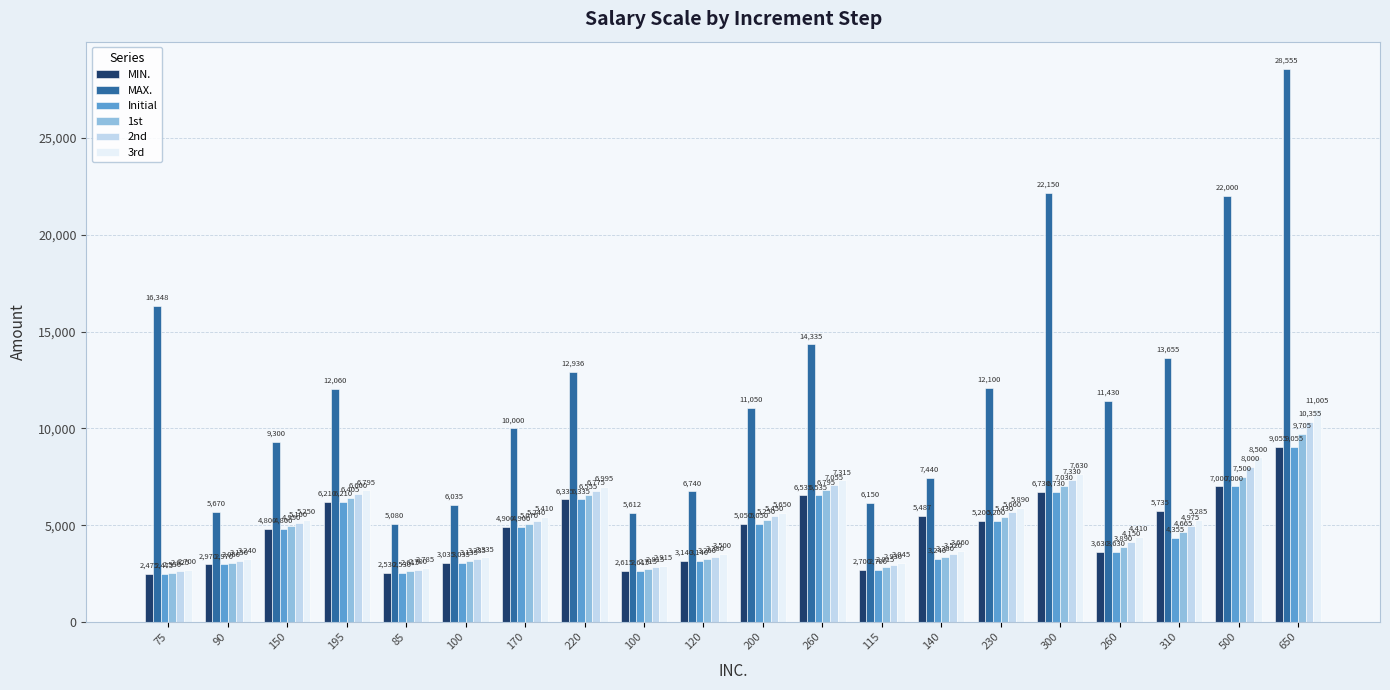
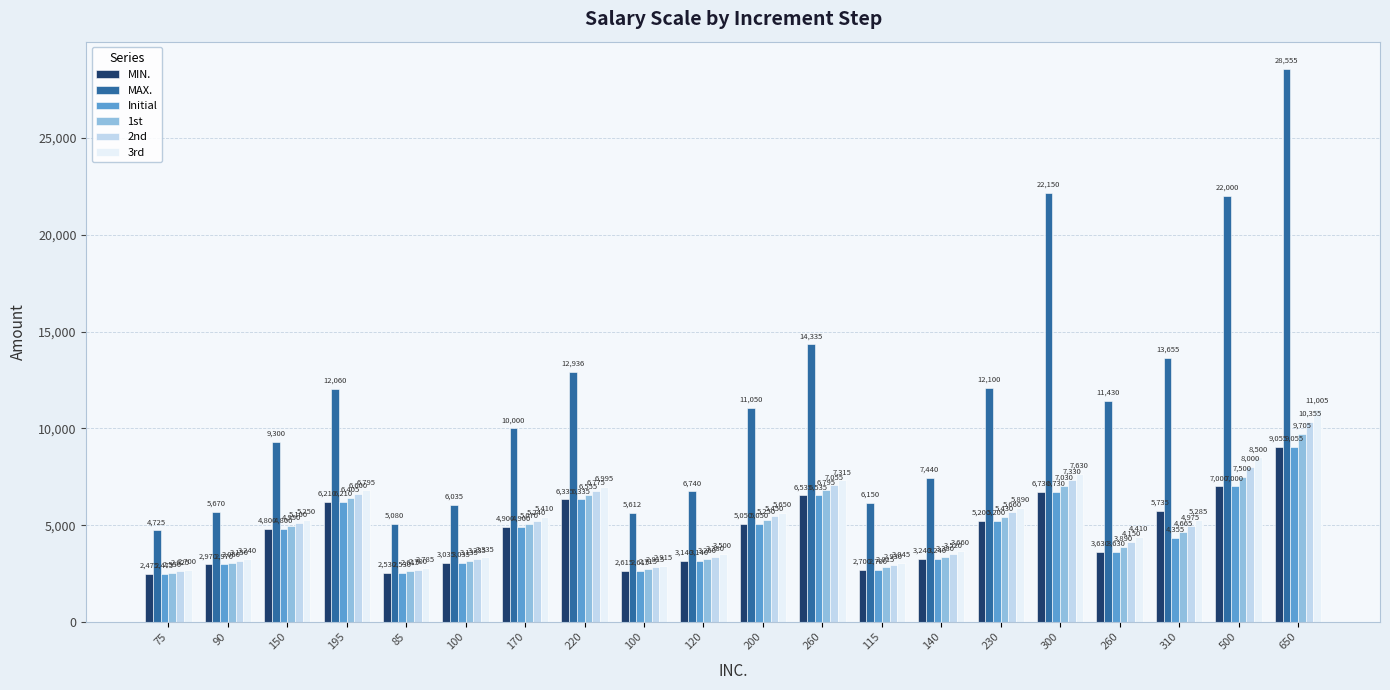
  {
    "MIN.": {
-     "140": "5,487",
+     "140": "3,240",
      "310": "5,735"
    },
    "MAX.": {
-     "75": "16,348",
+     "75": "4,725",
      "90": "5,670",
      "150": "9,300",
      "195": "12,060",
      "85": "5,080",
      "170": "10,000",
      "220": "12,936",
      "120": "6,740",
      "200": "11,050",
      "115": "6,150",
      "140": "7,440",
      "230": "12,100",
      "300": "22,150",
      "310": "13,655",
      "500": "22,000",
      "650": "28,555"
    }
  }
